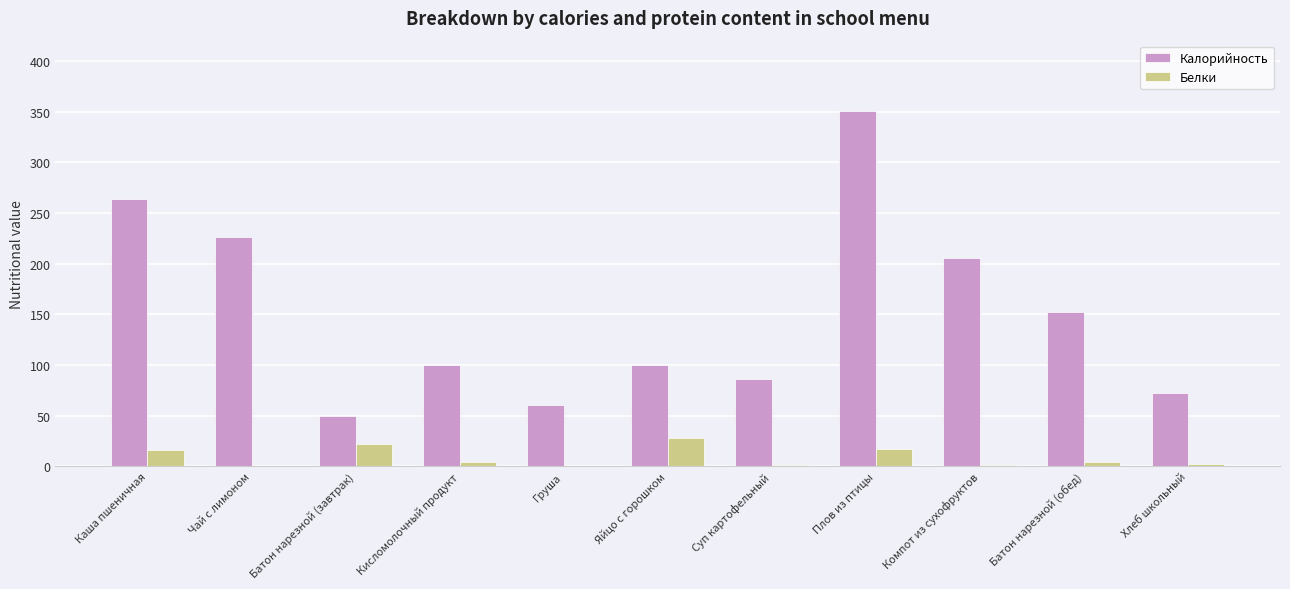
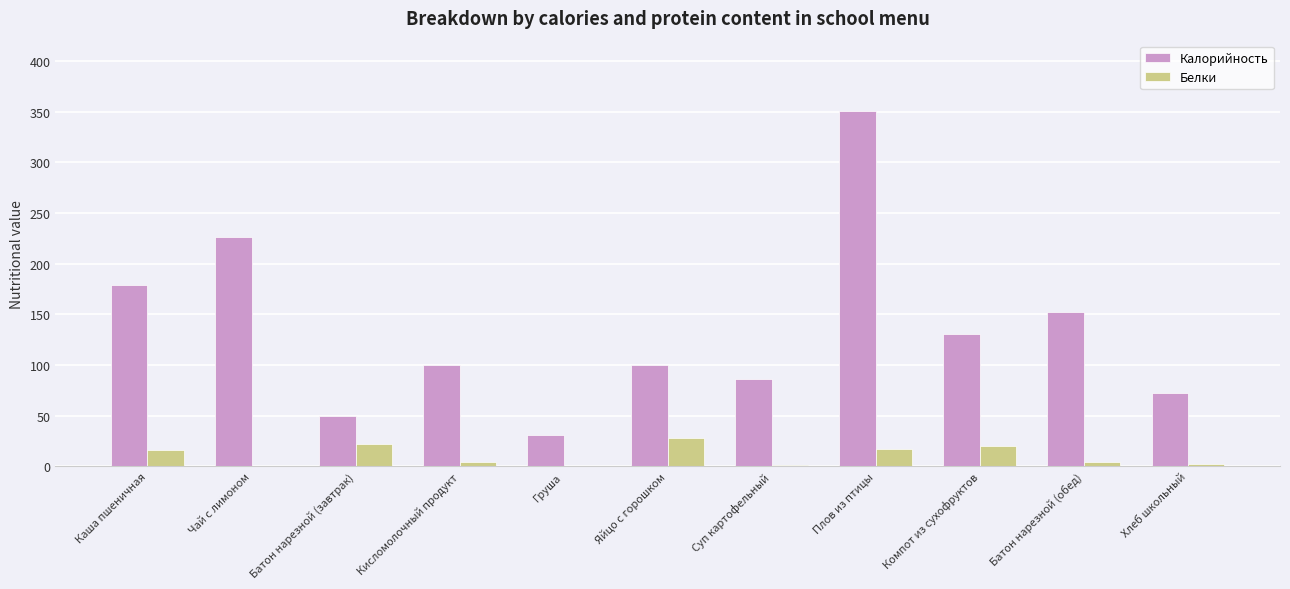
  {
    "Калорийность": {
-     "Каша пшеничная": 264,
+     "Каша пшеничная": 179,
      "Чай с лимоном": 226,
      "Батон нарезной (завтрак)": 50,
      "Кисломолочный продукт": 100,
-     "Груша": 61,
+     "Груша": 31,
      "Яйцо с горошком": 100,
      "Суп картофельный": 86,
      "Плов из птицы": 351,
-     "Компот из сухофруктов": 206,
+     "Компот из сухофруктов": 131,
      "Батон нарезной (обед)": 152,
      "Хлеб школьный": 72
    },
    "Белки": {
      "Каша пшеничная": 16,
      "Чай с лимоном": 0,
      "Батон нарезной (завтрак)": 22,
      "Кисломолочный продукт": 4,
      "Груша": 0,
      "Яйцо с горошком": 28,
      "Плов из птицы": 17,
-     "Компот из сухофруктов": 1,
+     "Компот из сухофруктов": 20,
      "Батон нарезной (обед)": 4
    }
  }
